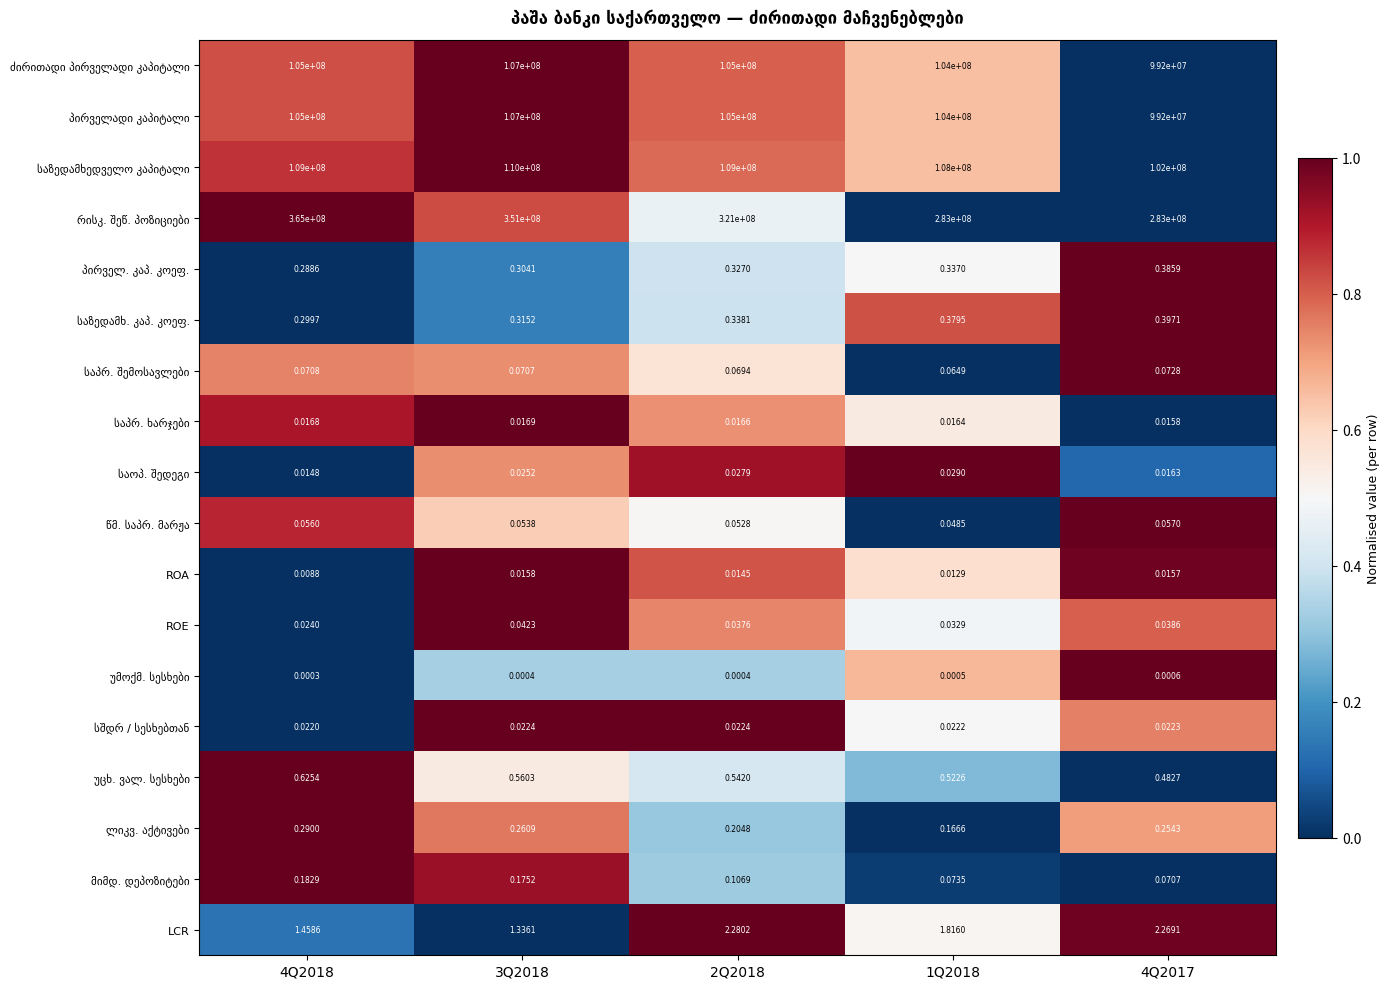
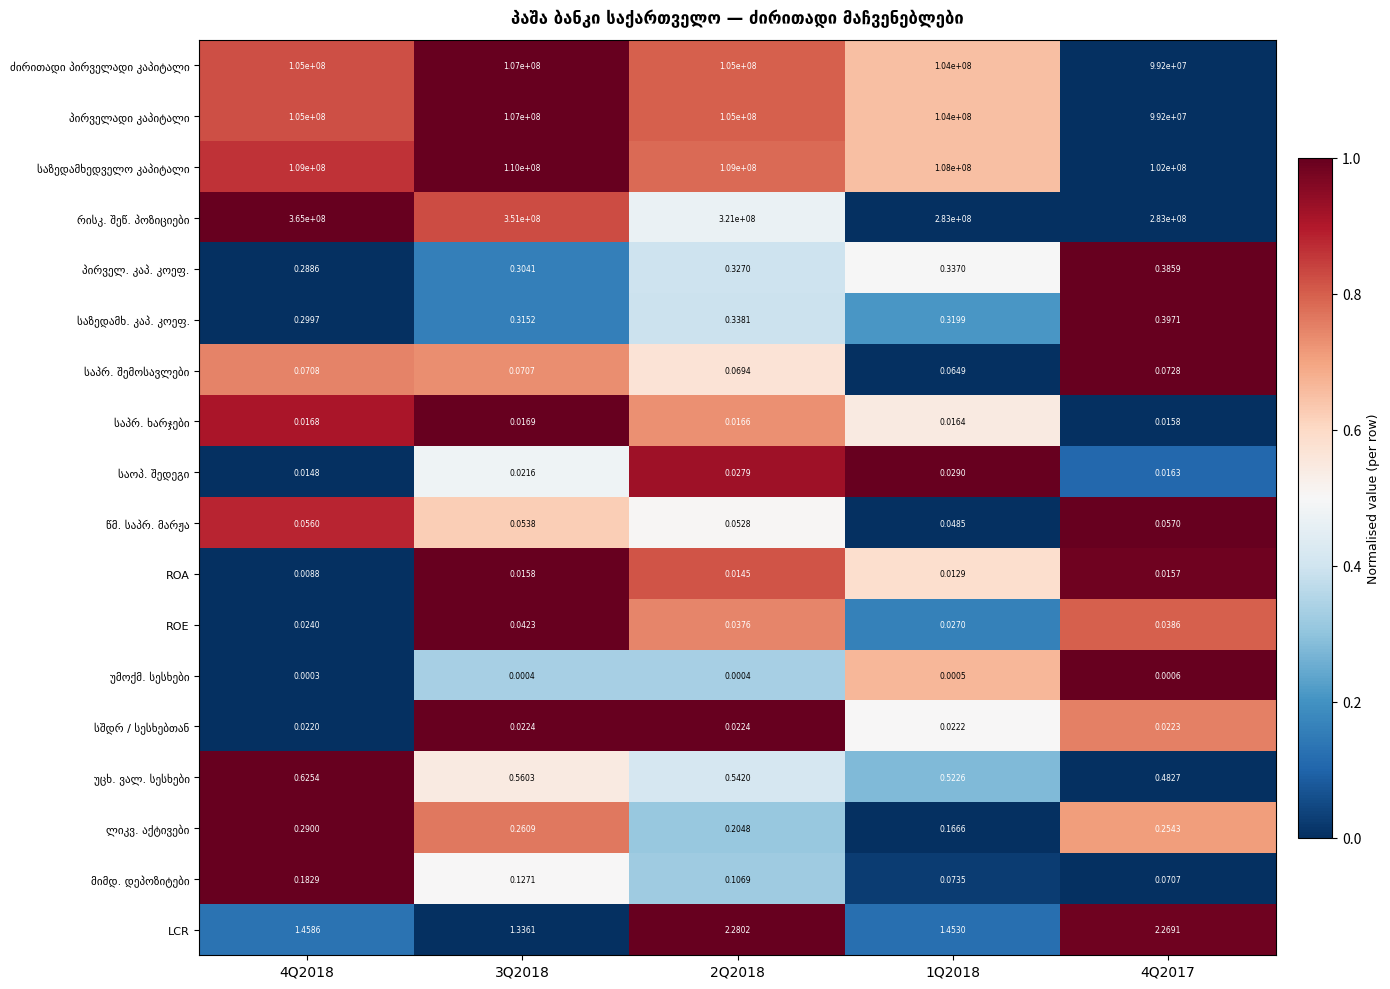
  {
    "ძირითადი პირველადი კაპიტალი": {
      "4Q2018": "1.05e+08",
      "3Q2018": "1.07e+08",
      "2Q2018": "1.05e+08",
      "1Q2018": "1.04e+08",
      "4Q2017": "9.92e+07"
    },
    "პირველადი კაპიტალი": {
      "4Q2018": "1.05e+08",
      "3Q2018": "1.07e+08",
      "2Q2018": "1.05e+08",
      "1Q2018": "1.04e+08",
      "4Q2017": "9.92e+07"
    },
    "საზედამხედველო კაპიტალი": {
      "4Q2018": "1.09e+08",
      "3Q2018": "1.10e+08",
      "2Q2018": "1.09e+08",
      "1Q2018": "1.08e+08",
      "4Q2017": "1.02e+08"
    },
    "რისკ. შეწ. პოზიციები": {
      "4Q2018": "3.65e+08",
      "3Q2018": "3.51e+08",
      "2Q2018": "3.21e+08",
      "1Q2018": "2.83e+08",
      "4Q2017": "2.83e+08"
    },
    "პირველ. კაპ. კოეფ.": {
      "4Q2018": "0.2886",
      "3Q2018": "0.3041",
      "2Q2018": "0.3270",
      "1Q2018": "0.3370",
      "4Q2017": "0.3859"
    },
    "საზედამხ. კაპ. კოეფ.": {
      "4Q2018": "0.2997",
      "3Q2018": "0.3152",
      "2Q2018": "0.3381",
-     "1Q2018": "0.3795",
+     "1Q2018": "0.3199",
      "4Q2017": "0.3971"
    },
    "საპრ. შემოსავლები": {
      "4Q2018": "0.0708",
      "3Q2018": "0.0707",
      "2Q2018": "0.0694",
      "1Q2018": "0.0649",
      "4Q2017": "0.0728"
    },
    "საპრ. ხარჯები": {
      "4Q2018": "0.0168",
      "3Q2018": "0.0169",
      "2Q2018": "0.0166",
      "1Q2018": "0.0164",
      "4Q2017": "0.0158"
    },
    "საოპ. შედეგი": {
      "4Q2018": "0.0148",
-     "3Q2018": "0.0252",
+     "3Q2018": "0.0216",
      "2Q2018": "0.0279",
      "1Q2018": "0.0290",
      "4Q2017": "0.0163"
    },
    "წმ. საპრ. მარჟა": {
      "4Q2018": "0.0560",
      "3Q2018": "0.0538",
      "2Q2018": "0.0528",
      "1Q2018": "0.0485",
      "4Q2017": "0.0570"
    },
    "ROA": {
      "4Q2018": "0.0088",
      "3Q2018": "0.0158",
      "2Q2018": "0.0145",
      "1Q2018": "0.0129",
      "4Q2017": "0.0157"
    },
    "ROE": {
      "4Q2018": "0.0240",
      "3Q2018": "0.0423",
      "2Q2018": "0.0376",
-     "1Q2018": "0.0329",
+     "1Q2018": "0.0270",
      "4Q2017": "0.0386"
    },
    "უმოქმ. სესხები": {
      "4Q2018": "0.0003",
      "3Q2018": "0.0004",
      "2Q2018": "0.0004",
      "1Q2018": "0.0005",
      "4Q2017": "0.0006"
    },
    "სშდრ / სესხებთან": {
      "4Q2018": "0.0220",
      "3Q2018": "0.0224",
      "2Q2018": "0.0224",
      "1Q2018": "0.0222",
      "4Q2017": "0.0223"
    },
    "უცხ. ვალ. სესხები": {
      "4Q2018": "0.6254",
      "3Q2018": "0.5603",
      "2Q2018": "0.5420",
      "1Q2018": "0.5226",
      "4Q2017": "0.4827"
    },
    "ლიკვ. აქტივები": {
      "4Q2018": "0.2900",
      "3Q2018": "0.2609",
      "2Q2018": "0.2048",
      "1Q2018": "0.1666",
      "4Q2017": "0.2543"
    },
    "მიმდ. დეპოზიტები": {
      "4Q2018": "0.1829",
-     "3Q2018": "0.1752",
+     "3Q2018": "0.1271",
      "2Q2018": "0.1069",
      "1Q2018": "0.0735",
      "4Q2017": "0.0707"
    },
    "LCR": {
      "4Q2018": "1.4586",
      "3Q2018": "1.3361",
      "2Q2018": "2.2802",
-     "1Q2018": "1.8160",
+     "1Q2018": "1.4530",
      "4Q2017": "2.2691"
    }
  }
